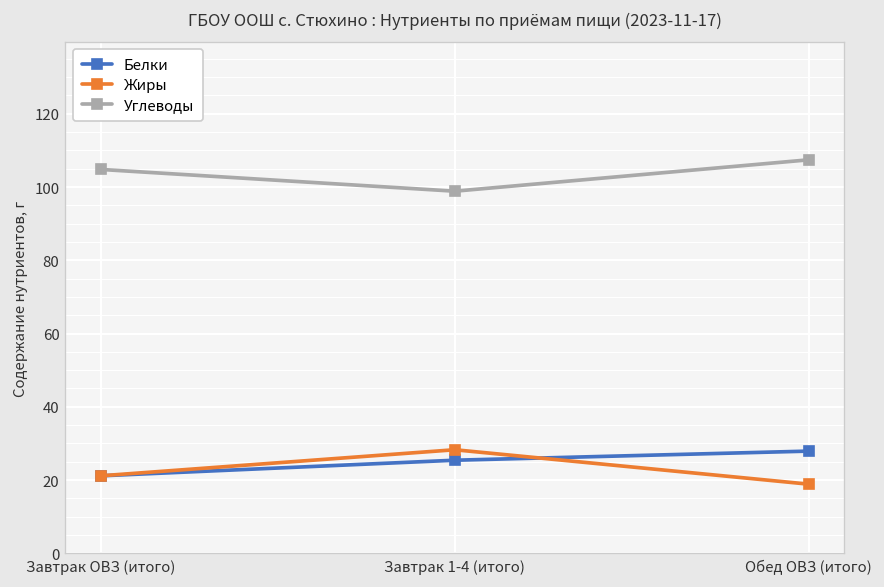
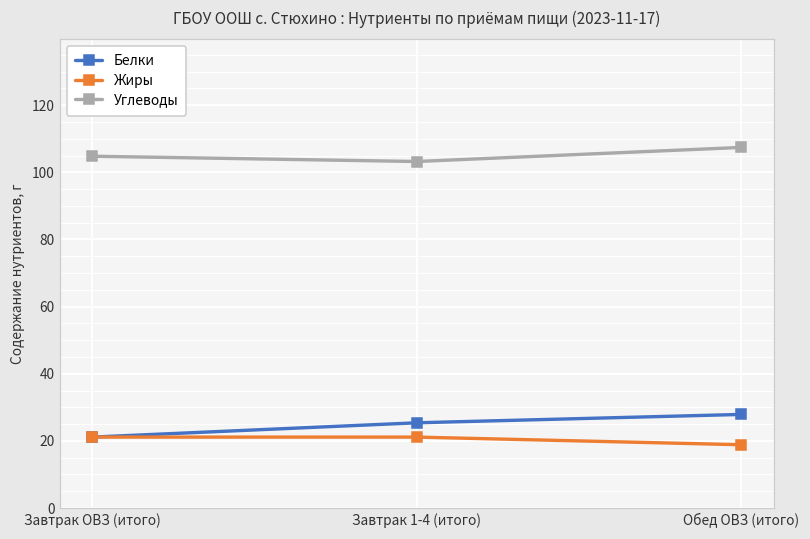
  {
    "Белки": {
      "Завтрак 1-4 (итого)": 25,
      "Обед ОВЗ (итого)": 28
    },
    "Жиры": {
-     "Завтрак 1-4 (итого)": 28,
+     "Завтрак 1-4 (итого)": 21,
      "Обед ОВЗ (итого)": 19
    },
    "Углеводы": {
      "Завтрак ОВЗ (итого)": 105,
-     "Завтрак 1-4 (итого)": 99,
+     "Завтрак 1-4 (итого)": 103,
      "Обед ОВЗ (итого)": 107
    }
  }
